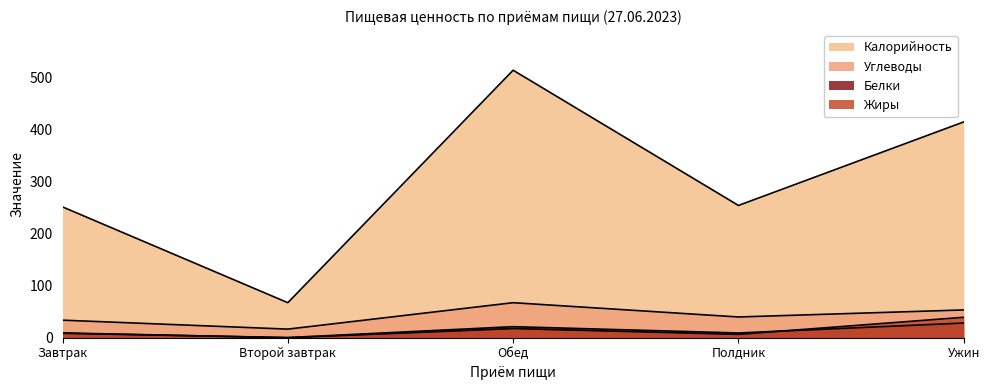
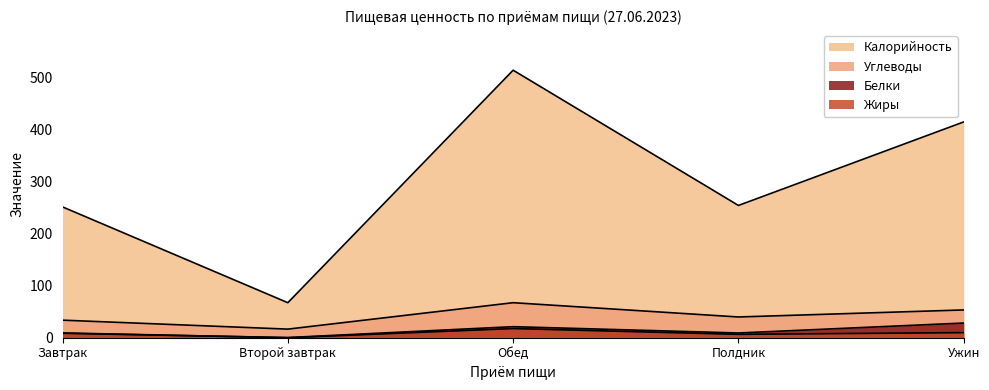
  {
    "Белки": {
      "Ужин": 30
    },
    "Жиры": {
-     "Ужин": 40
+     "Ужин": 10
    }
  }
